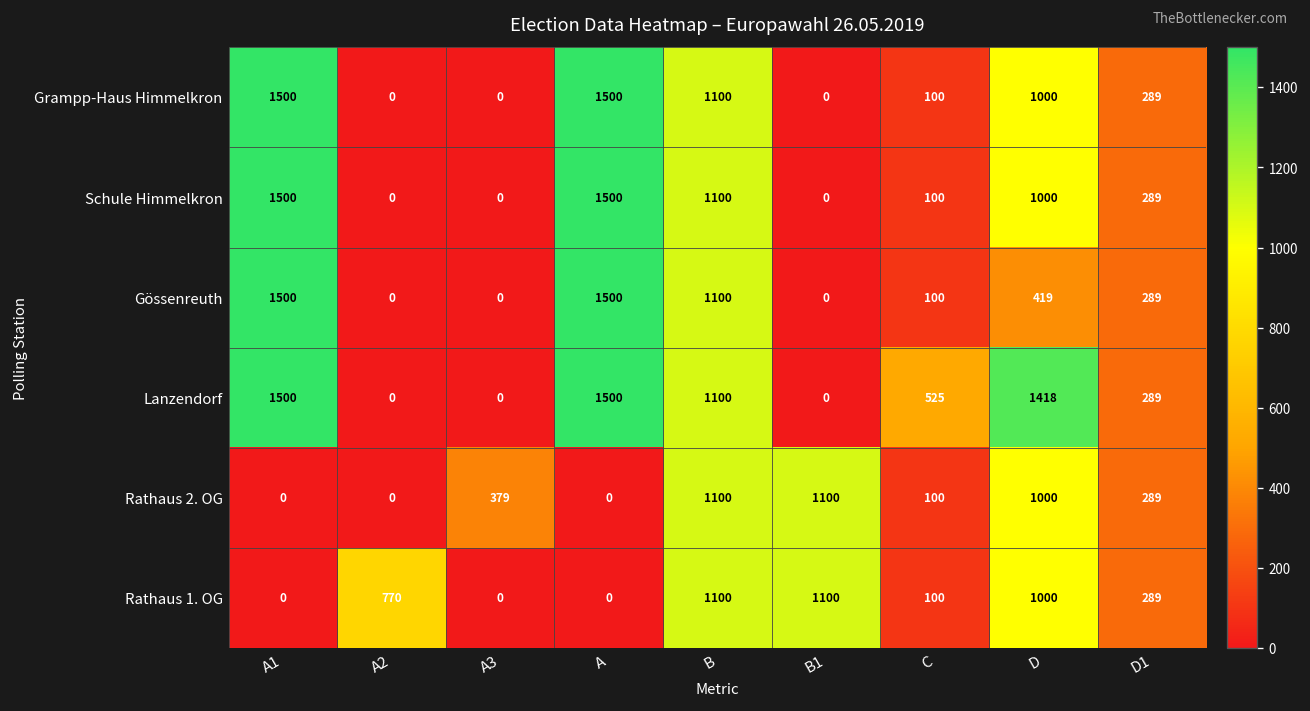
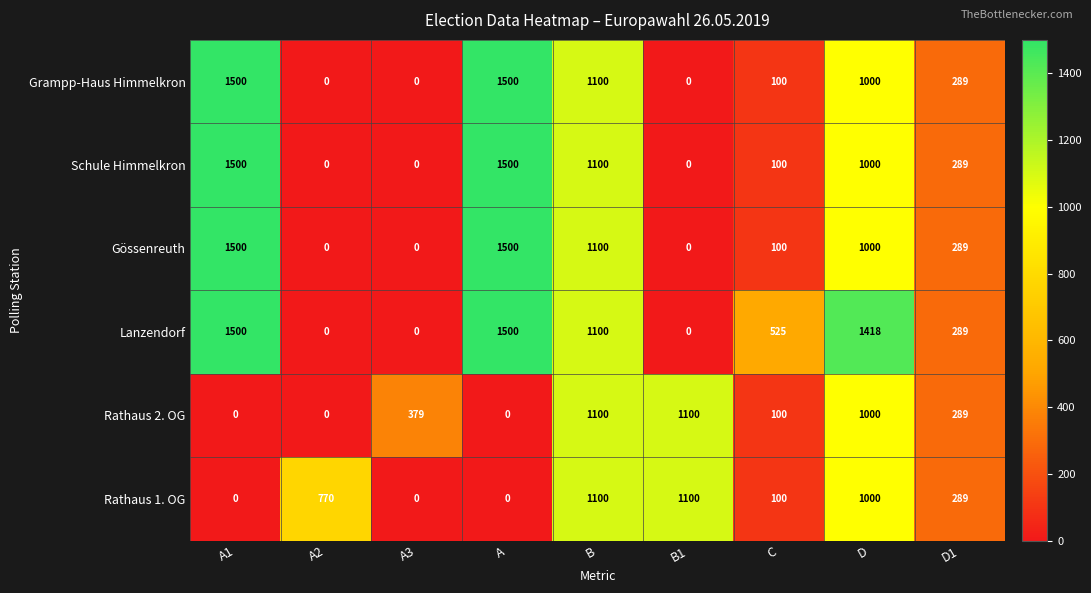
  {
    "Grampp-Haus Himmelkron": {
      "A1": 1500,
      "A2": 0,
      "A3": 0,
      "A": 1500,
      "B": 1100,
      "B1": 0,
      "C": 100,
      "D": 1000,
      "D1": 289
    },
    "Schule Himmelkron": {
      "A1": 1500,
      "A2": 0,
      "A3": 0,
      "A": 1500,
      "B": 1100,
      "B1": 0,
      "C": 100,
      "D": 1000,
      "D1": 289
    },
    "Gössenreuth": {
      "A1": 1500,
      "A2": 0,
      "A3": 0,
      "A": 1500,
      "B": 1100,
      "B1": 0,
      "C": 100,
-     "D": 419,
+     "D": 1000,
      "D1": 289
    },
    "Lanzendorf": {
      "A1": 1500,
      "A2": 0,
      "A3": 0,
      "A": 1500,
      "B": 1100,
      "B1": 0,
      "C": 525,
      "D": 1418,
      "D1": 289
    },
    "Rathaus 2. OG": {
      "A1": 0,
      "A2": 0,
      "A3": 379,
      "A": 0,
      "B": 1100,
      "B1": 1100,
      "C": 100,
      "D": 1000,
      "D1": 289
    },
    "Rathaus 1. OG": {
      "A1": 0,
      "A2": 770,
      "A3": 0,
      "A": 0,
      "B": 1100,
      "B1": 1100,
      "C": 100,
      "D": 1000,
      "D1": 289
    }
  }
